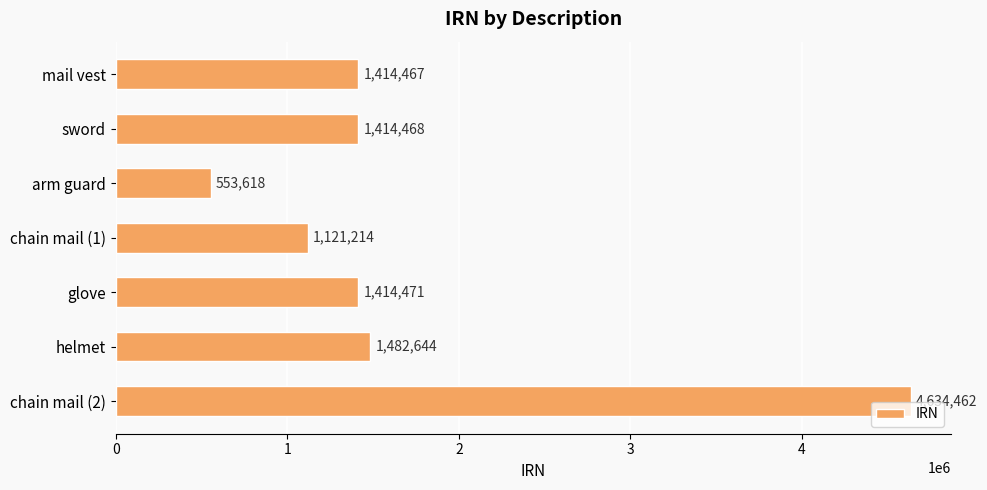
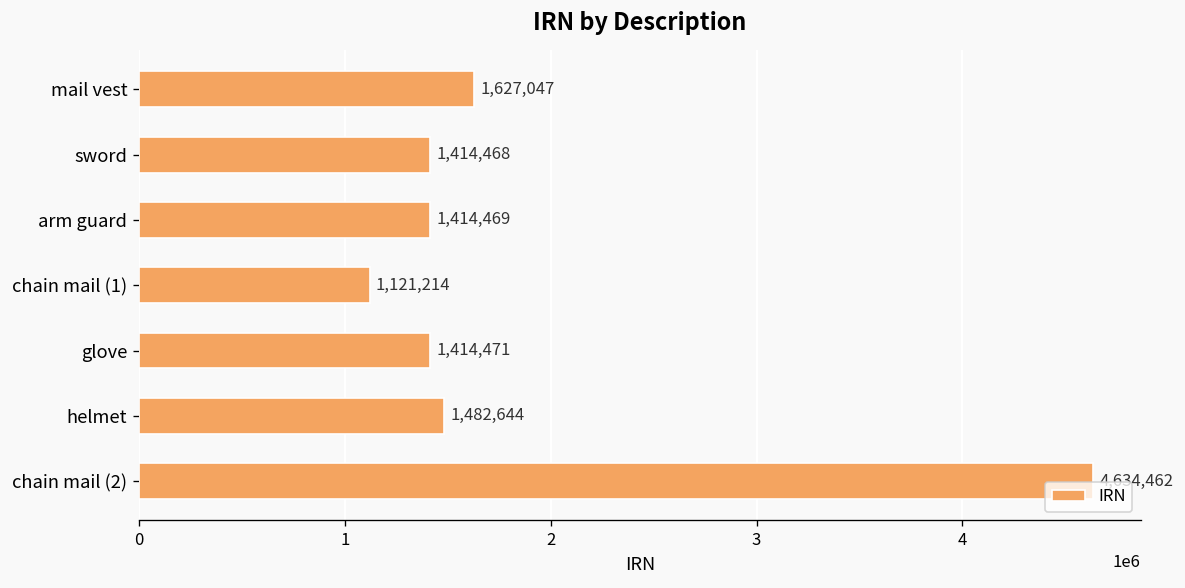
  {
-   "mail vest": "1,414,467",
+   "mail vest": "1,627,047",
    "sword": "1,414,468",
-   "arm guard": "553,618",
+   "arm guard": "1,414,469",
    "chain mail (1)": "1,121,214",
    "glove": "1,414,471",
    "helmet": "1,482,644"
  }
